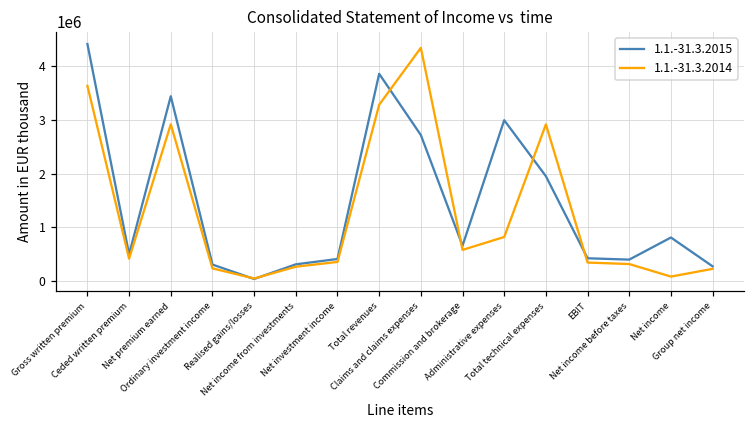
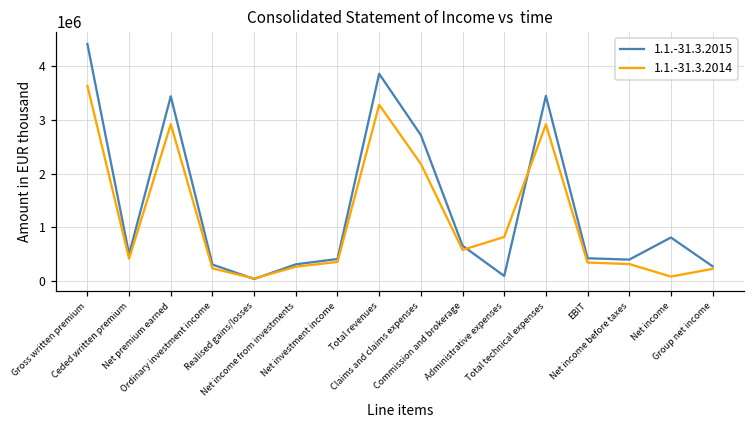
  {
    "1.1.-31.3.2015": {
      "Gross written premium": 4400000,
      "Ceded written premium": 500000,
      "Net premium earned": 3400000,
      "Ordinary investment income": 300000,
      "Net investment income": 400000,
      "Total revenues": 3800000,
      "Claims and claims expenses": 2700000,
      "Commission and brokerage": 700000,
-     "Administrative expenses": 3000000,
-     "Total technical expenses": 2000000,
+     "Administrative expenses": 100000,
+     "Total technical expenses": 3400000,
      "EBIT": 400000,
      "Net income before taxes": 400000,
      "Net income": 800000
    },
    "1.1.-31.3.2014": {
      "Gross written premium": 3600000,
      "Ceded written premium": 400000,
      "Net premium earned": 2900000,
      "Ordinary investment income": 200000,
      "Net investment income": 400000,
      "Total revenues": 3300000,
-     "Claims and claims expenses": 4300000,
+     "Claims and claims expenses": 2200000,
      "Commission and brokerage": 600000,
      "Administrative expenses": 800000,
      "Total technical expenses": 2900000,
      "EBIT": 300000,
      "Net income before taxes": 300000,
      "Net income": 100000
    }
  }
